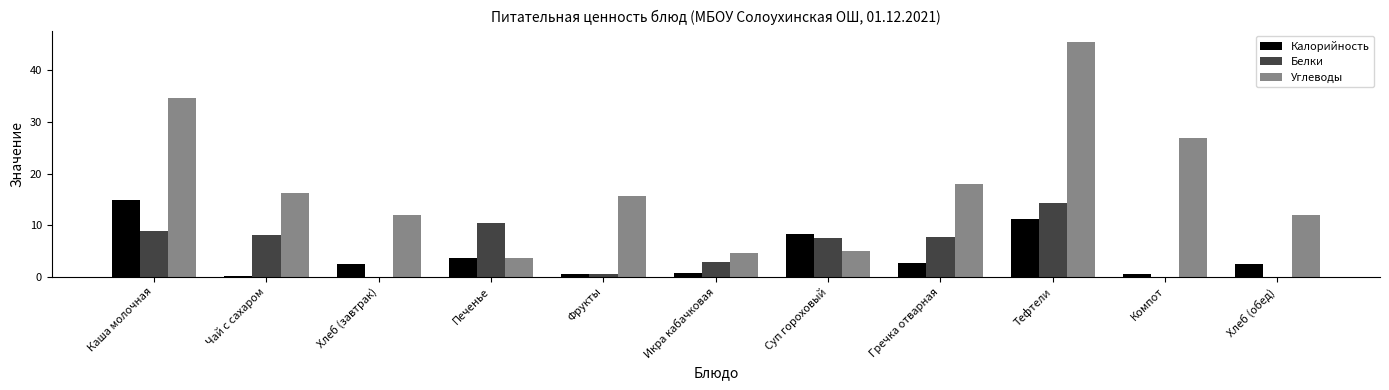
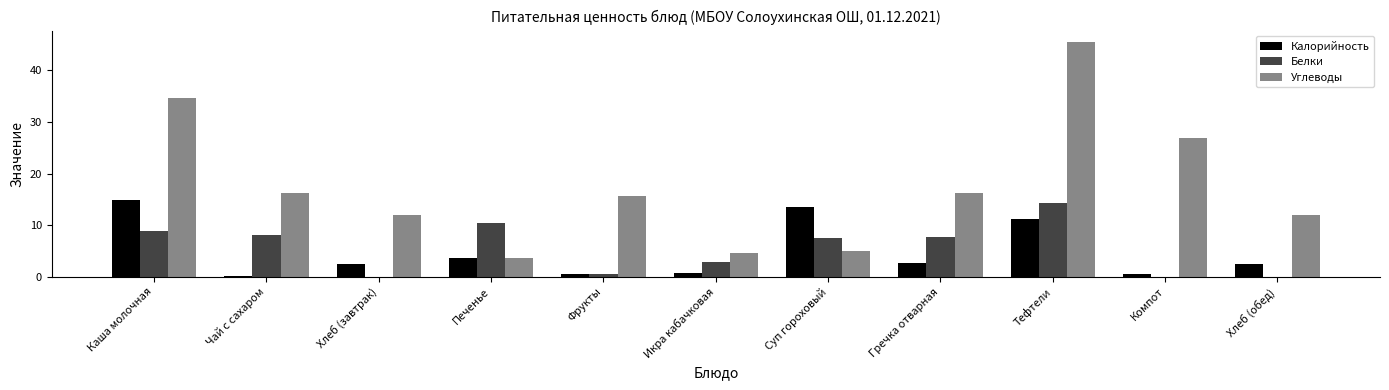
  {
    "Калорийность": {
      "Каша молочная": 15,
      "Хлеб (завтрак)": 2,
      "Печенье": 4,
      "Фрукты": 1,
      "Икра кабачковая": 1,
-     "Суп гороховый": 8,
+     "Суп гороховый": 14,
      "Гречка отварная": 3,
      "Тефтели": 11,
      "Компот": 1,
      "Хлеб (обед)": 2
    },
    "Белки": {
      "Каша молочная": 9,
      "Чай с сахаром": 8,
      "Печенье": 10,
      "Фрукты": 1,
      "Икра кабачковая": 3,
      "Суп гороховый": 8,
      "Гречка отварная": 8,
      "Тефтели": 14,
      "Компот": 0
    },
    "Углеводы": {
      "Каша молочная": 35,
      "Чай с сахаром": 16,
      "Хлеб (завтрак)": 12,
      "Печенье": 4,
      "Фрукты": 16,
      "Икра кабачковая": 5,
      "Суп гороховый": 5,
-     "Гречка отварная": 18,
+     "Гречка отварная": 16,
      "Тефтели": 45,
      "Компот": 27,
      "Хлеб (обед)": 12
    }
  }
